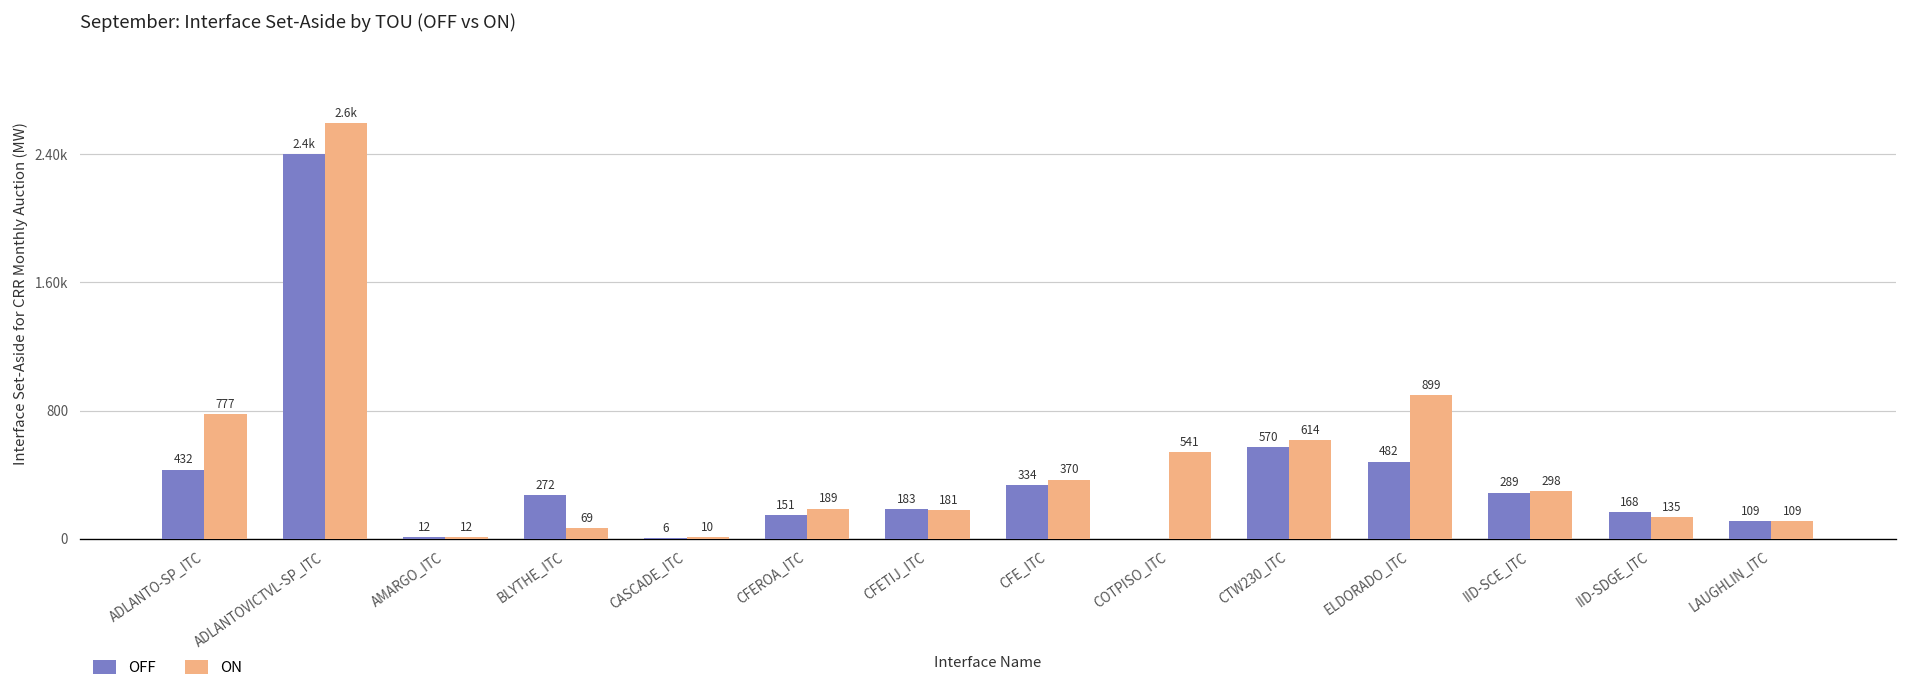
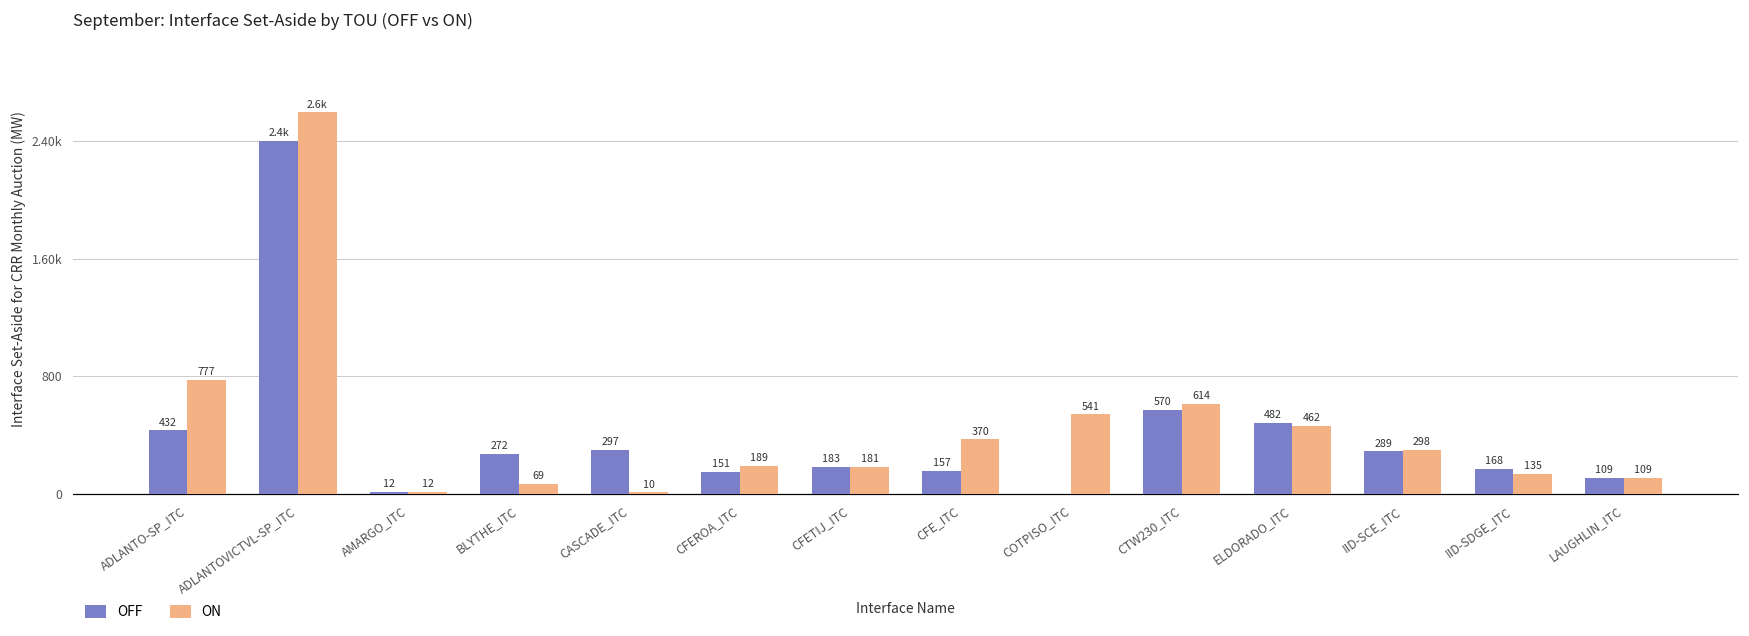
  {
    "OFF": {
      "ADLANTO-SP_ITC": "432",
      "ADLANTOVICTVL-SP_ITC": "2.4k",
      "AMARGO_ITC": "12",
      "BLYTHE_ITC": "272",
-     "CASCADE_ITC": "6",
+     "CASCADE_ITC": "297",
      "CFEROA_ITC": "151",
      "CFETIJ_ITC": "183",
-     "CFE_ITC": "334",
+     "CFE_ITC": "157",
      "CTW230_ITC": "570",
      "ELDORADO_ITC": "482",
      "IID-SCE_ITC": "289",
      "IID-SDGE_ITC": "168",
      "LAUGHLIN_ITC": "109"
    },
    "ON": {
      "ADLANTO-SP_ITC": "777",
      "ADLANTOVICTVL-SP_ITC": "2.6k",
      "AMARGO_ITC": "12",
      "BLYTHE_ITC": "69",
      "CASCADE_ITC": "10",
      "CFEROA_ITC": "189",
      "CFETIJ_ITC": "181",
      "CFE_ITC": "370",
      "COTPISO_ITC": "541",
      "CTW230_ITC": "614",
-     "ELDORADO_ITC": "899",
+     "ELDORADO_ITC": "462",
      "IID-SCE_ITC": "298",
      "IID-SDGE_ITC": "135",
      "LAUGHLIN_ITC": "109"
    }
  }
